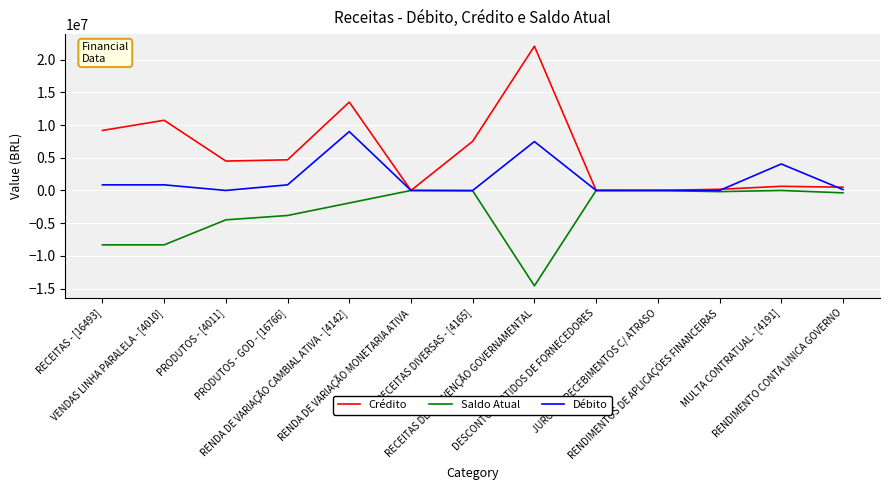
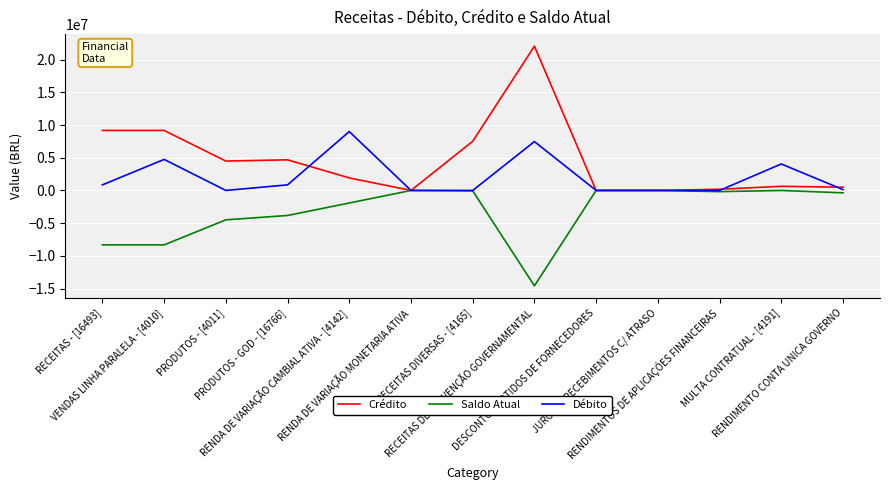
  {
    "Crédito": {
      "RECEITAS - [16493]": 9000000,
-     "VENDAS LINHA PARALELA - [4010]": 11000000,
+     "VENDAS LINHA PARALELA - [4010]": 9000000,
      "PRODUTOS - [4011]": 4000000,
      "PRODUTOS - GOD - [16766]": 5000000,
-     "RENDA DE VARIAÇÃO CAMBIAL ATIVA - [4142]": 14000000,
+     "RENDA DE VARIAÇÃO CAMBIAL ATIVA - [4142]": 2000000,
      "RECEITAS DIVERSAS - [4165]": 8000000,
      "RECEITAS DE SUBVENÇÃO GOVERNAMENTAL": 22000000,
      "MULTA CONTRATUAL - [4191]": 1000000
    },
    "Saldo Atual": {
      "RECEITAS - [16493]": -8000000,
      "VENDAS LINHA PARALELA - [4010]": -8000000,
      "PRODUTOS - [4011]": -4000000,
      "PRODUTOS - GOD - [16766]": -4000000,
      "RENDA DE VARIAÇÃO CAMBIAL ATIVA - [4142]": -2000000,
      "RECEITAS DE SUBVENÇÃO GOVERNAMENTAL": -15000000,
      "MULTA CONTRATUAL - [4191]": 0,
      "RENDIMENTO CONTA UNICA GOVERNO": 0
    },
    "Débito": {
      "RECEITAS - [16493]": 1000000,
-     "VENDAS LINHA PARALELA - [4010]": 1000000,
+     "VENDAS LINHA PARALELA - [4010]": 5000000,
      "PRODUTOS - [4011]": 0,
      "PRODUTOS - GOD - [16766]": 1000000,
      "RENDA DE VARIAÇÃO CAMBIAL ATIVA - [4142]": 9000000,
      "RECEITAS DE SUBVENÇÃO GOVERNAMENTAL": 7000000,
      "MULTA CONTRATUAL - [4191]": 4000000
    }
  }
